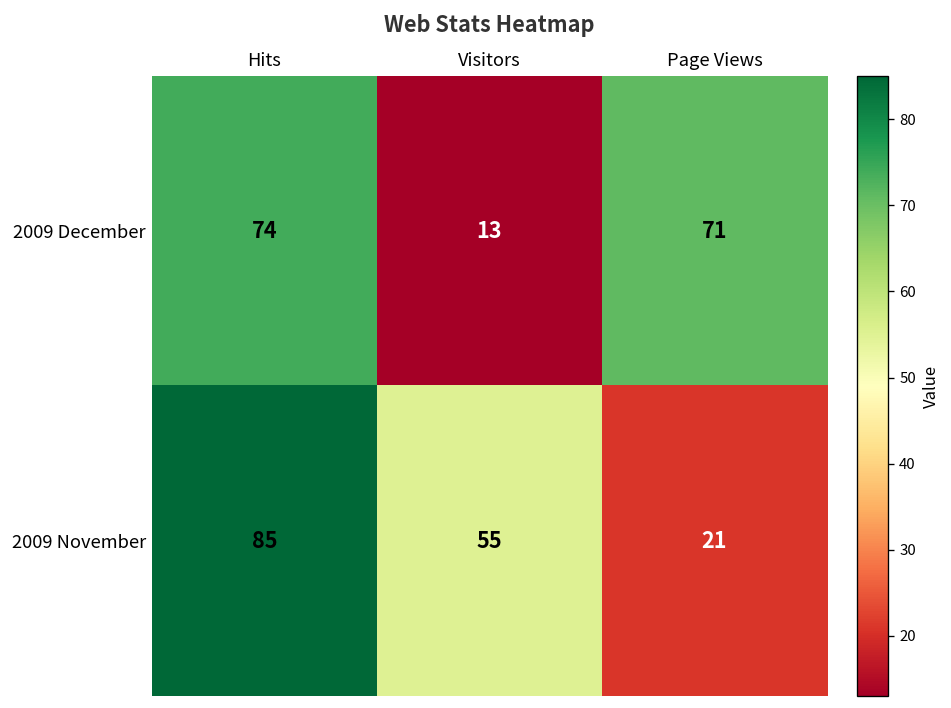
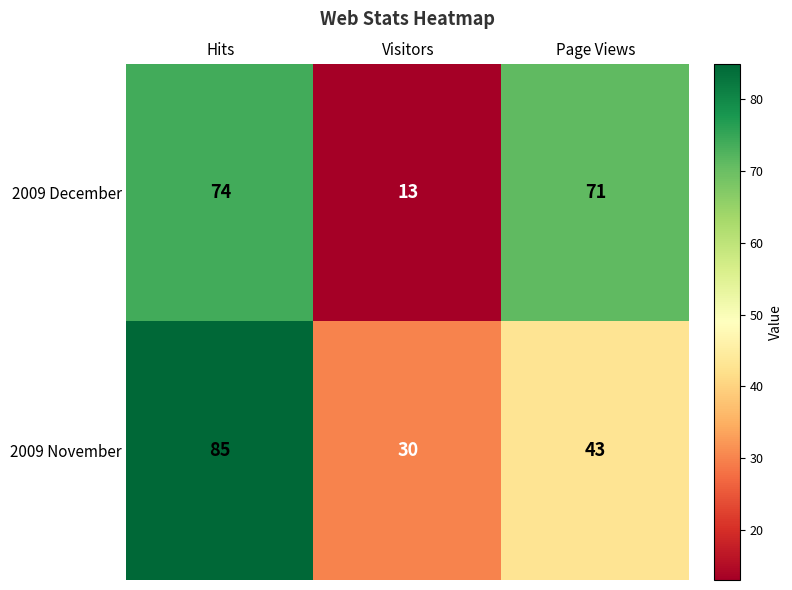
  {
    "2009 December": {
      "Hits": 74,
      "Visitors": 13,
      "Page Views": 71
    },
    "2009 November": {
      "Hits": 85,
-     "Visitors": 55,
-     "Page Views": 21
+     "Visitors": 30,
+     "Page Views": 43
    }
  }
